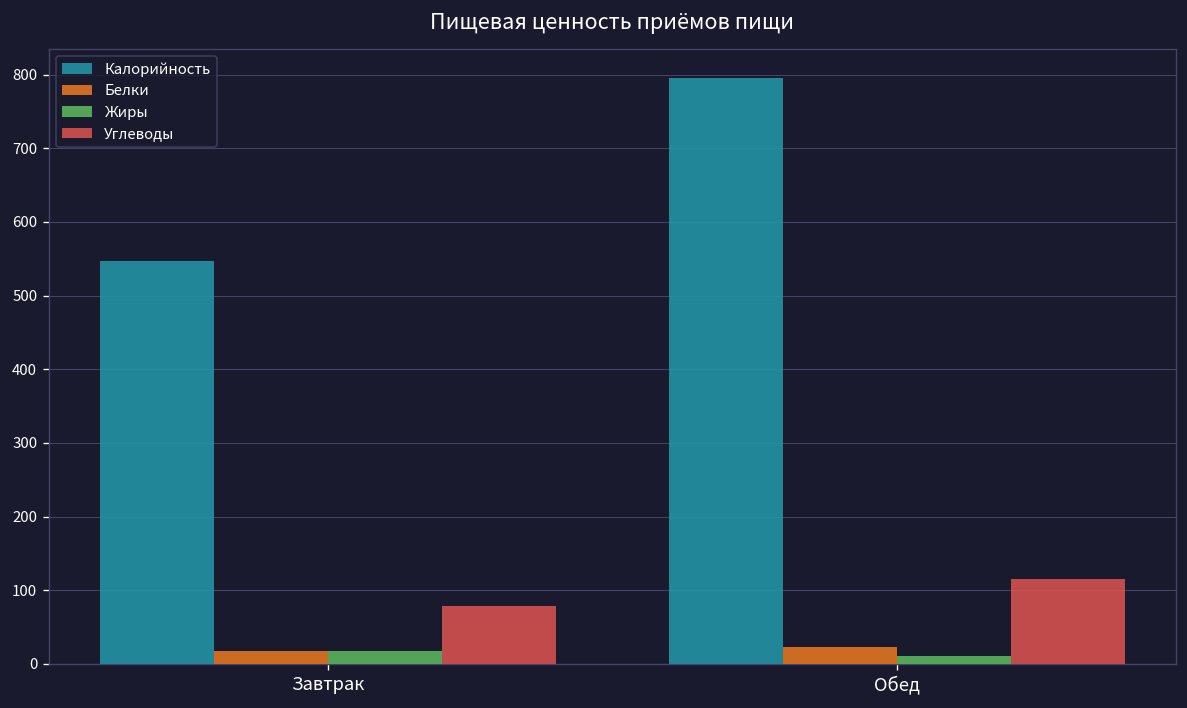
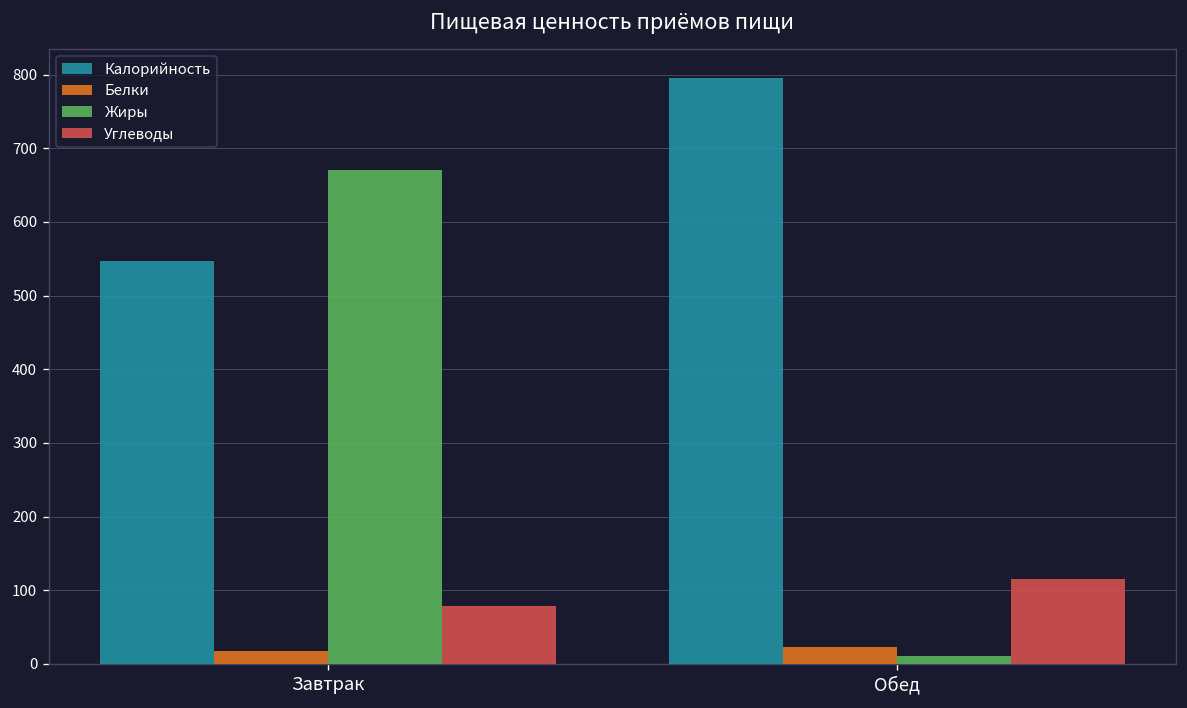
  {
    "Калорийность": {
      "Завтрак": 550,
      "Обед": 800
    },
    "Жиры": {
-     "Завтрак": 20,
+     "Завтрак": 670,
      "Обед": 10
    }
  }
